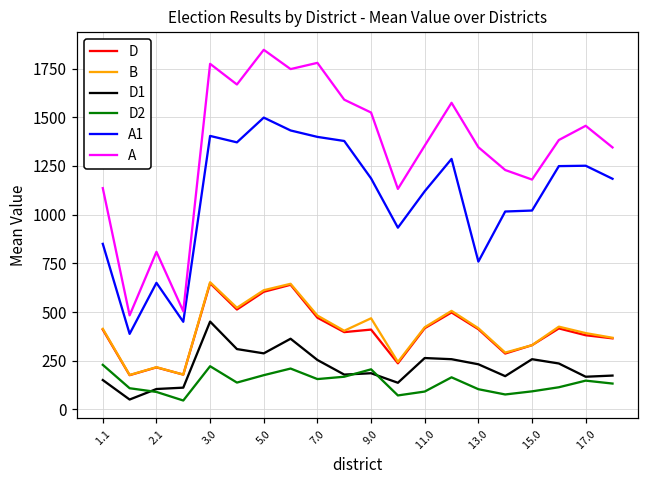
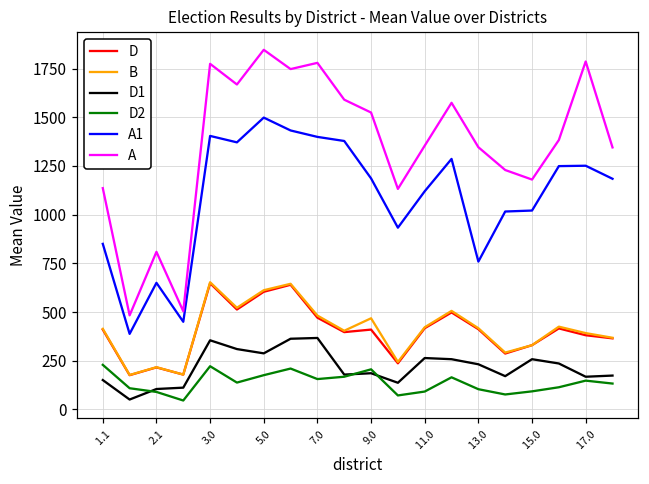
  {
    "D": {
      "9.0": 410
    },
    "B": {
      "9.0": 470
    },
    "D1": {
      "1.1": 150,
      "2.1": 110,
-     "3.0": 450,
+     "3.0": 360,
      "5.0": 290,
-     "7.0": 250,
+     "7.0": 370,
      "9.0": 190,
      "11.0": 260,
      "13.0": 230,
      "15.0": 260,
      "17.0": 170
    },
    "D2": {
      "1.1": 230,
      "2.1": 90,
      "3.0": 220,
      "5.0": 180,
      "7.0": 160,
      "9.0": 210,
      "11.0": 90,
      "13.0": 100,
      "15.0": 90,
      "17.0": 150
    },
    "A1": {
      "1.1": 850,
      "2.1": 650,
      "3.0": 1400,
      "5.0": 1500,
      "7.0": 1400,
      "9.0": 1190,
      "11.0": 1120,
      "13.0": 760,
      "15.0": 1020,
      "17.0": 1250
    },
    "A": {
      "1.1": 1140,
      "2.1": 810,
      "3.0": 1770,
      "5.0": 1850,
      "7.0": 1780,
      "9.0": 1520,
      "11.0": 1350,
      "13.0": 1350,
      "15.0": 1180,
-     "17.0": 1460
+     "17.0": 1790
    }
  }
